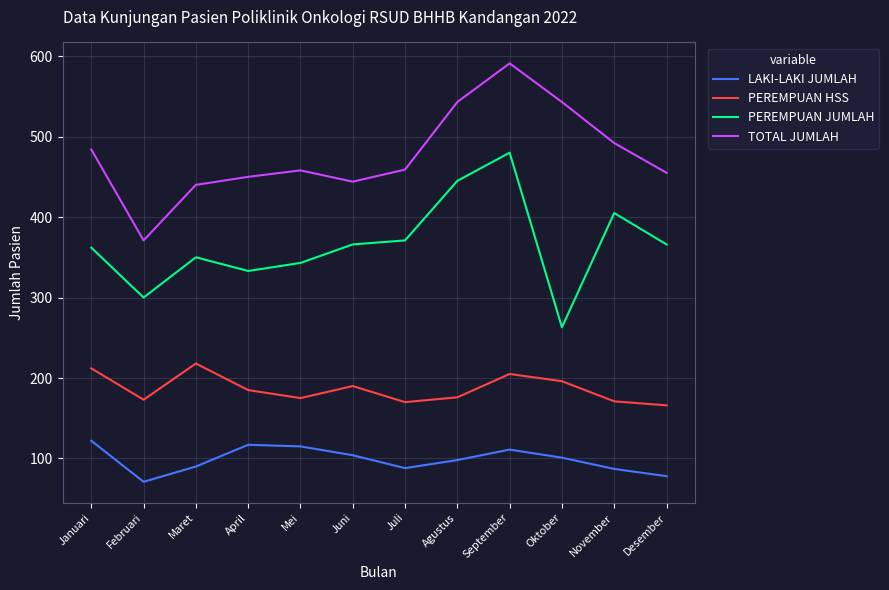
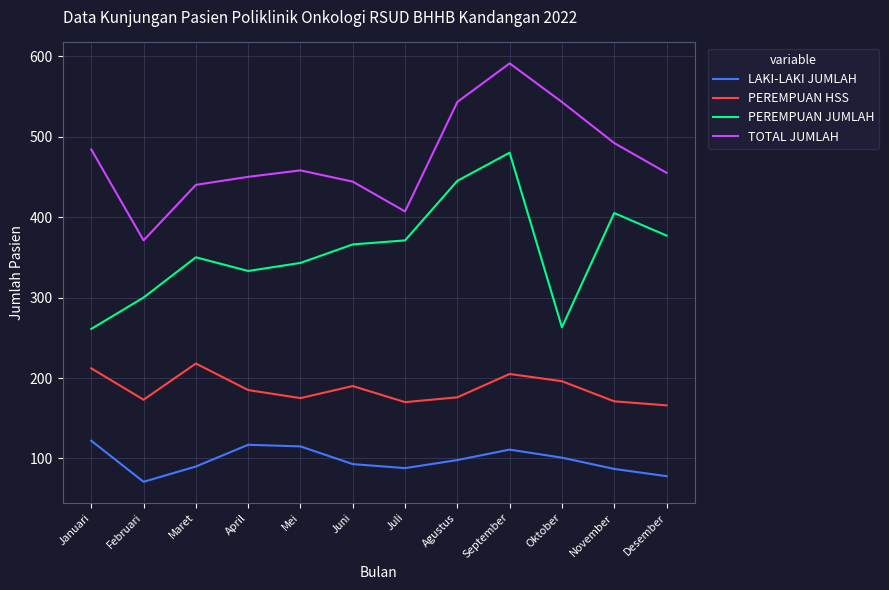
  {
    "LAKI-LAKI JUMLAH": {
      "Januari": 120,
      "Februari": 70,
      "Maret": 90,
      "April": 120,
      "Mei": 120,
-     "Juni": 100,
+     "Juni": 90,
      "Juli": 90,
      "Agustus": 100,
      "September": 110,
      "Oktober": 100,
      "November": 90,
      "Desember": 80
    },
    "PEREMPUAN HSS": {
      "Januari": 210,
      "Februari": 170,
      "Maret": 220,
      "April": 190,
      "Mei": 180,
      "Juni": 190,
      "Juli": 170,
      "Agustus": 180,
      "September": 210,
      "Oktober": 200,
      "November": 170,
      "Desember": 170
    },
    "PEREMPUAN JUMLAH": {
-     "Januari": 360,
+     "Januari": 260,
      "Februari": 300,
      "Maret": 350,
      "April": 330,
      "Mei": 340,
      "Juni": 370,
      "Juli": 370,
      "Agustus": 450,
      "September": 480,
      "Oktober": 260,
      "November": 410,
-     "Desember": 370
+     "Desember": 380
    },
    "TOTAL JUMLAH": {
      "Januari": 480,
      "Februari": 370,
      "Maret": 440,
      "April": 450,
      "Mei": 460,
      "Juni": 440,
-     "Juli": 460,
+     "Juli": 410,
      "Agustus": 540,
      "September": 590,
      "Oktober": 540,
      "November": 490,
      "Desember": 460
    }
  }
